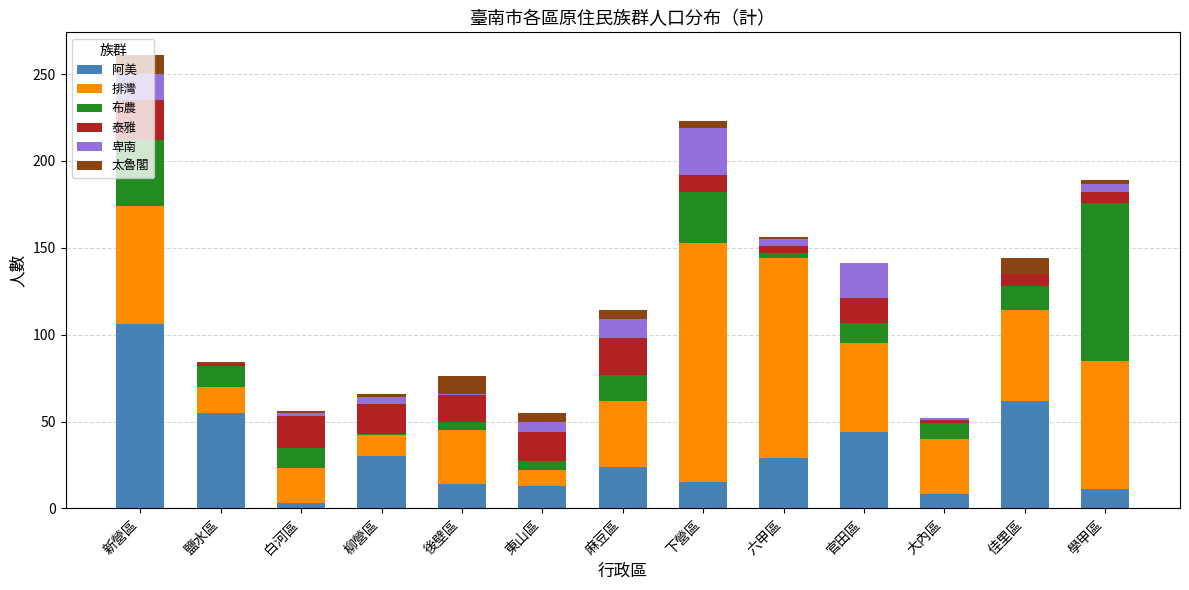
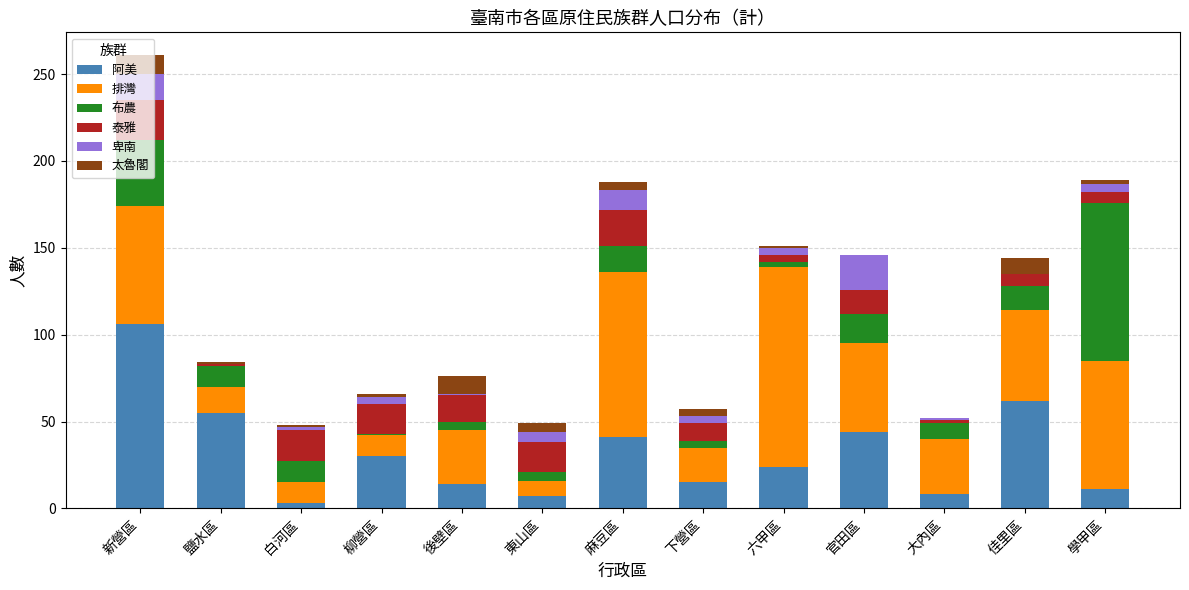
  {
    "阿美": {
      "新營區": 106,
      "鹽水區": 55,
      "白河區": 3,
      "柳營區": 30,
      "後壁區": 14,
-     "東山區": 13,
-     "麻豆區": 24,
+     "東山區": 7,
+     "麻豆區": 41,
      "下營區": 15,
-     "六甲區": 29,
+     "六甲區": 24,
      "官田區": 44,
      "大內區": 8,
      "佳里區": 62,
      "學甲區": 11
    },
    "排灣": {
      "新營區": 68,
      "鹽水區": 15,
-     "白河區": 20,
+     "白河區": 12,
      "柳營區": 12,
      "後壁區": 31,
      "東山區": 9,
-     "麻豆區": 38,
-     "下營區": 138,
+     "麻豆區": 95,
+     "下營區": 20,
      "六甲區": 115,
      "官田區": 51,
      "大內區": 32,
      "佳里區": 52,
      "學甲區": 74
    },
    "布農": {
      "鹽水區": 12,
      "白河區": 12,
      "後壁區": 5,
      "東山區": 5,
      "麻豆區": 15,
-     "下營區": 29,
+     "下營區": 4,
      "六甲區": 3,
-     "官田區": 12,
+     "官田區": 17,
      "大內區": 9,
      "佳里區": 14,
      "學甲區": 91
    },
    "卑南": {
      "鹽水區": 0,
      "白河區": 2,
      "柳營區": 4,
      "東山區": 6,
      "麻豆區": 11,
-     "下營區": 27,
+     "下營區": 4,
      "六甲區": 4,
      "官田區": 20,
      "佳里區": 0,
      "學甲區": 5
    }
  }
